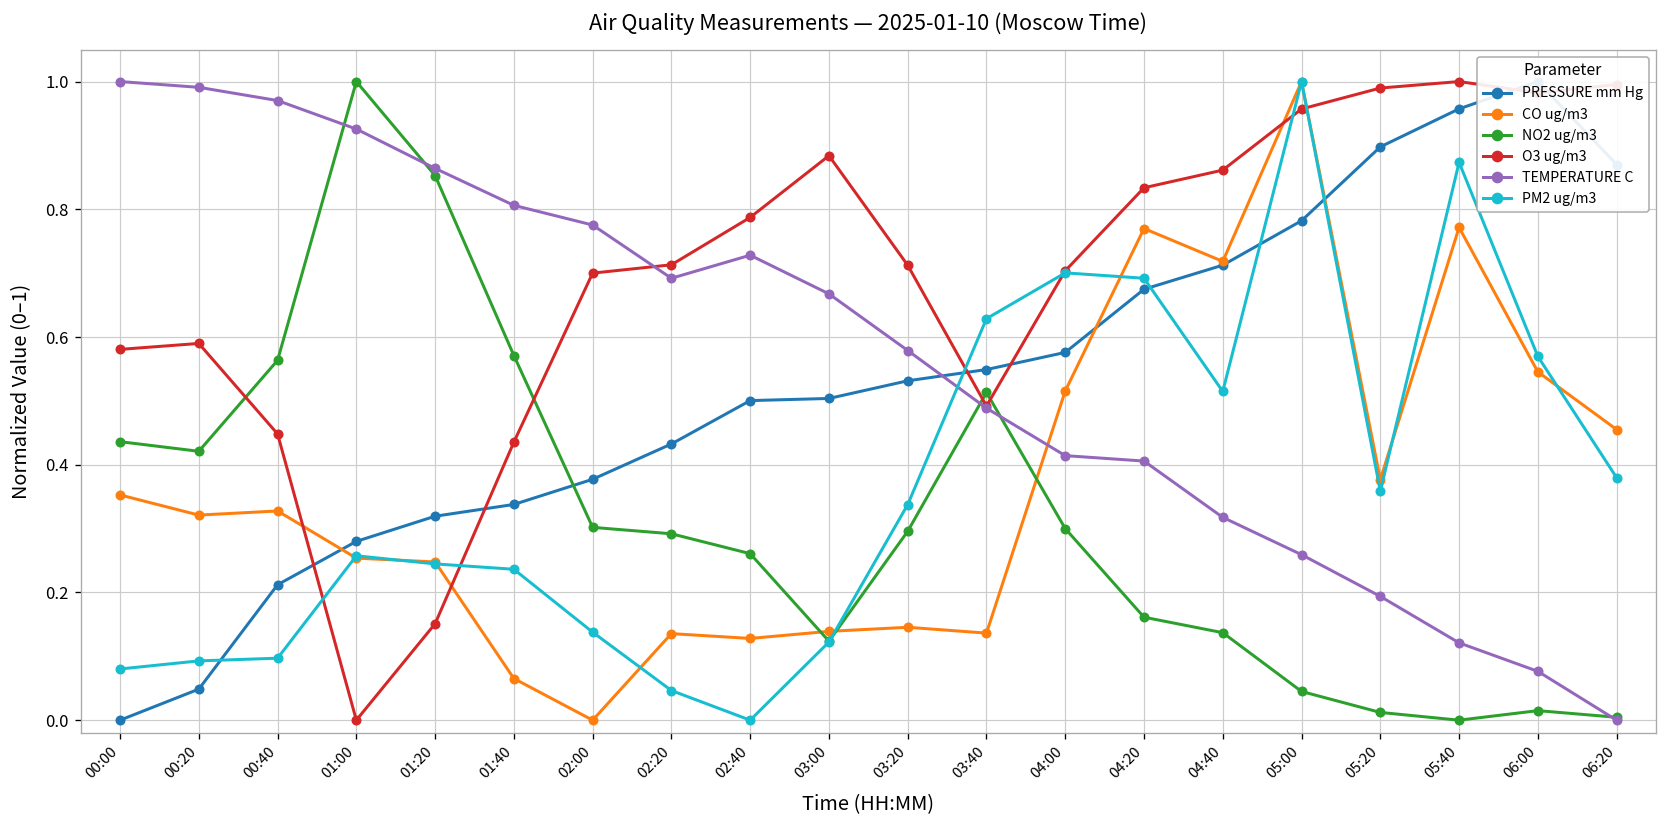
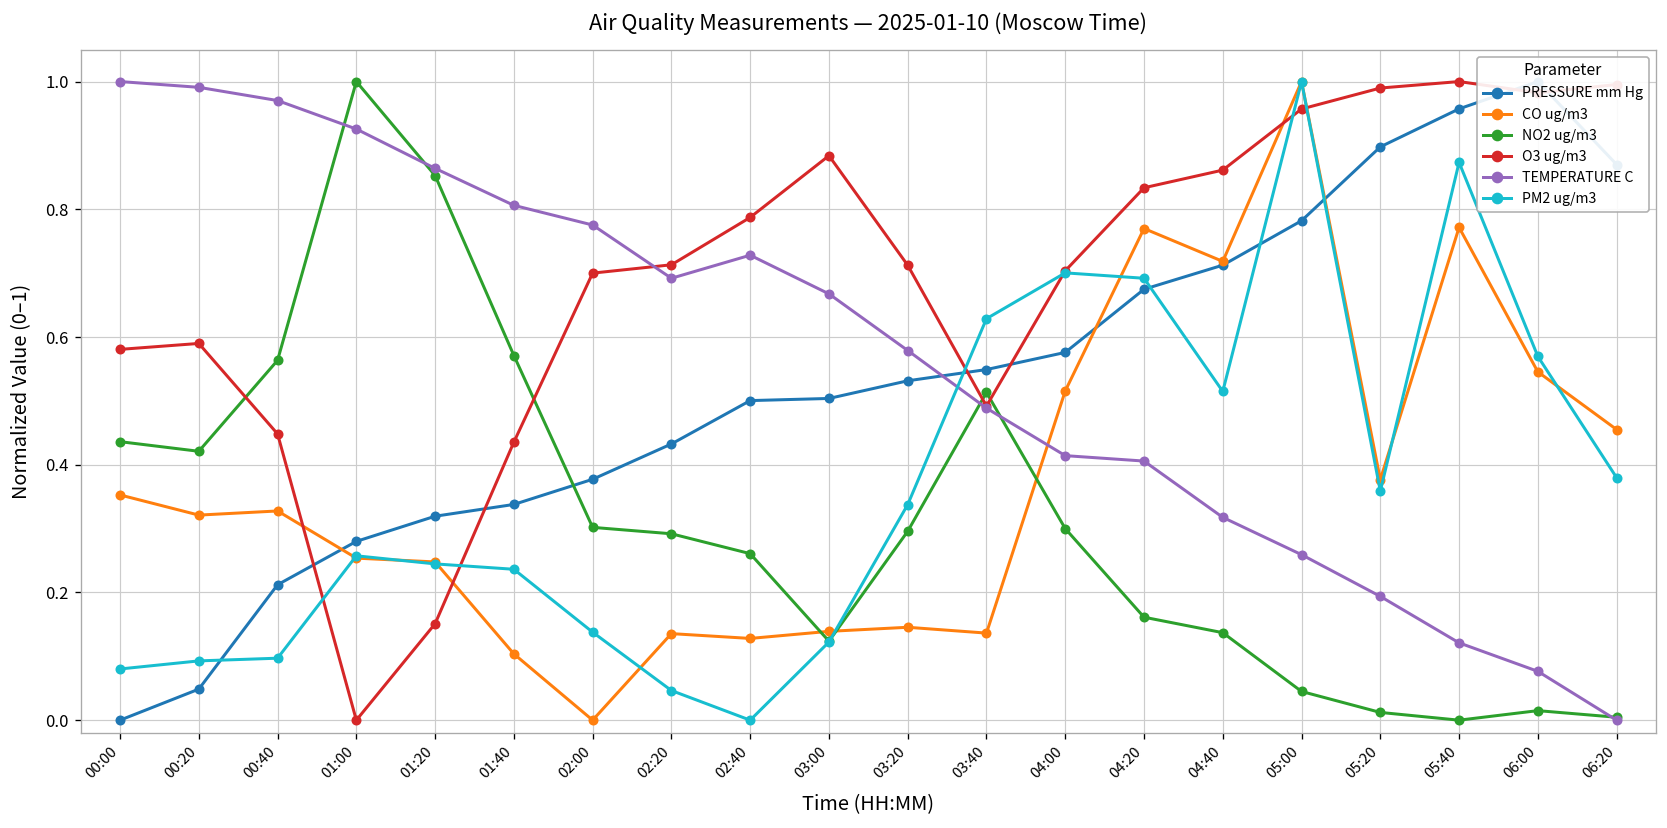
  {
    "PRESSURE mm Hg": {
      "00:00": 0.00,
      "00:20": 0.05,
      "00:40": 0.21,
      "01:00": 0.28,
      "01:20": 0.32,
      "01:40": 0.34,
      "02:00": 0.38,
      "02:20": 0.43,
      "02:40": 0.50,
      "03:00": 0.50,
      "03:20": 0.53,
      "03:40": 0.55,
      "04:00": 0.58,
      "04:20": 0.67,
      "04:40": 0.71,
      "05:00": 0.78,
      "05:20": 0.90,
      "05:40": 0.96
    },
    "CO ug/m3": {
      "00:00": 0.35,
      "00:20": 0.32,
      "00:40": 0.33,
-     "01:40": 0.07,
+     "01:40": 0.10,
      "02:00": 0.00,
      "02:20": 0.14,
      "02:40": 0.13,
      "03:00": 0.14,
      "03:20": 0.15,
      "03:40": 0.14,
      "04:00": 0.52,
      "04:20": 0.77,
      "04:40": 0.72,
      "05:20": 0.38,
      "05:40": 0.77,
      "06:00": 0.55,
      "06:20": 0.46
    },
    "NO2 ug/m3": {
      "00:00": 0.44,
      "00:20": 0.42,
      "00:40": 0.56,
      "01:00": 1.00,
      "01:20": 0.85,
      "01:40": 0.57,
      "02:00": 0.30,
      "02:20": 0.29,
      "02:40": 0.26,
      "03:20": 0.30,
      "03:40": 0.51,
      "04:00": 0.30,
      "04:20": 0.16,
      "04:40": 0.14,
      "05:00": 0.04,
      "05:20": 0.01,
      "05:40": 0.00,
      "06:00": 0.01
    },
    "O3 ug/m3": {
      "00:00": 0.58,
      "00:20": 0.59,
      "00:40": 0.45,
      "01:00": 0.00,
      "01:20": 0.15,
      "01:40": 0.44,
      "02:00": 0.70,
      "02:20": 0.71,
      "02:40": 0.79,
      "03:00": 0.88,
      "03:20": 0.71,
      "04:20": 0.83,
      "04:40": 0.86,
      "05:00": 0.96,
      "05:20": 0.99,
      "05:40": 1.00
    },
    "TEMPERATURE C": {
      "00:00": 1.00,
      "00:20": 0.99,
      "00:40": 0.97,
      "01:00": 0.93,
      "01:20": 0.86,
      "01:40": 0.81,
      "02:00": 0.78,
      "02:20": 0.69,
      "02:40": 0.73,
      "03:00": 0.67,
      "03:20": 0.58,
      "04:00": 0.41,
      "04:20": 0.41,
      "04:40": 0.32,
      "05:00": 0.26,
      "05:20": 0.19,
      "05:40": 0.12,
      "06:00": 0.08
    },
    "PM2 ug/m3": {
      "00:00": 0.08,
      "00:20": 0.09,
      "00:40": 0.10,
      "01:40": 0.24,
      "02:00": 0.14,
      "02:20": 0.05,
      "02:40": 0.00,
      "03:20": 0.34,
      "03:40": 0.63,
      "04:20": 0.69,
      "04:40": 0.51,
      "05:20": 0.36,
      "05:40": 0.87,
      "06:00": 0.57,
      "06:20": 0.38
    }
  }
